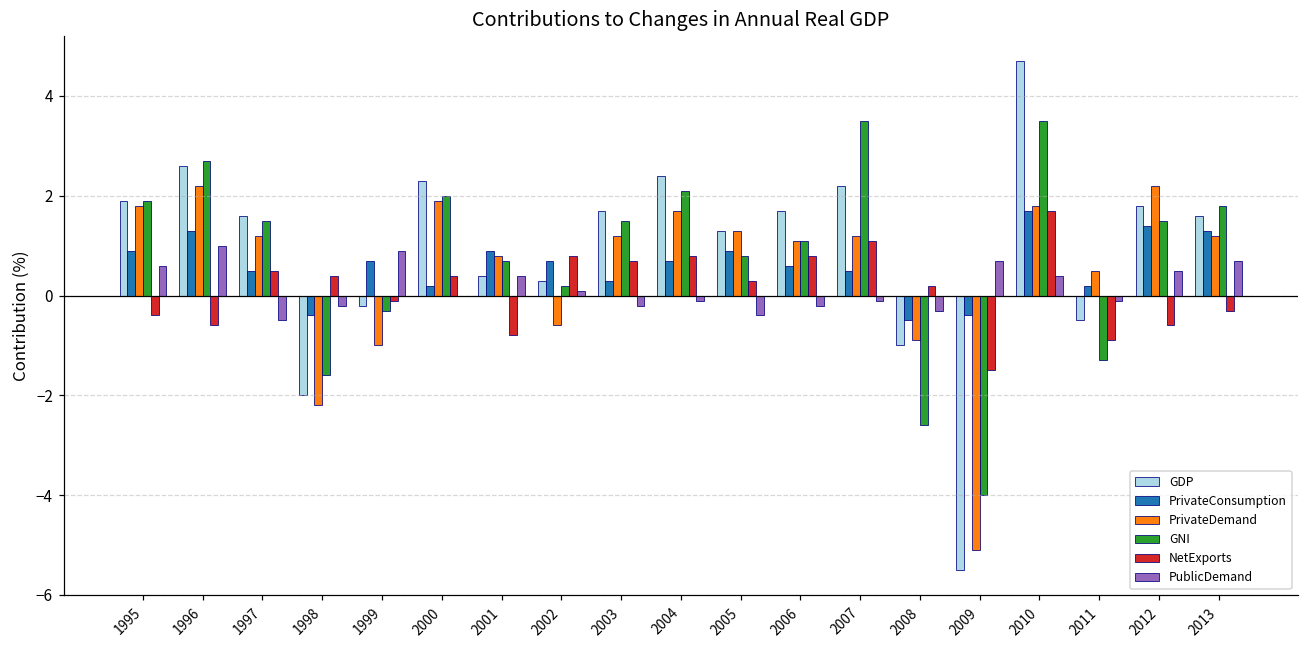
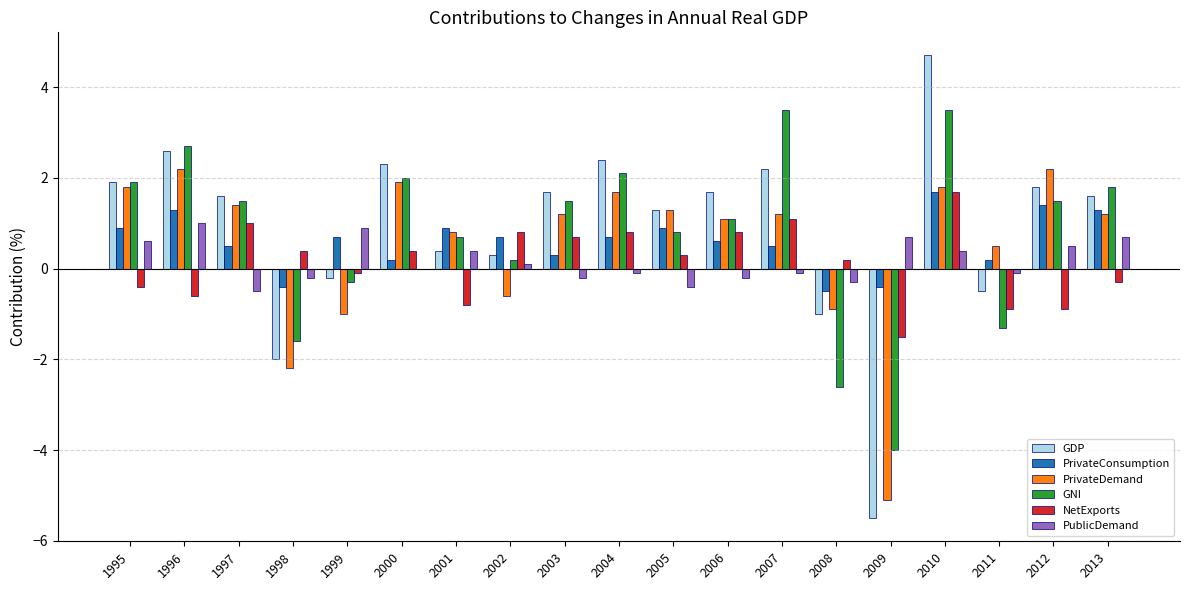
  {
    "GDP": {
      "1995": 1.9,
      "1996": 2.6,
      "1997": 1.6,
      "1998": -2.0,
      "1999": -0.2,
      "2000": 2.3,
      "2001": 0.4,
      "2002": 0.3,
      "2003": 1.7,
      "2004": 2.4,
      "2005": 1.3,
      "2006": 1.7,
      "2007": 2.2,
      "2008": -1.0,
      "2009": -5.5,
      "2010": 4.7,
      "2011": -0.5,
      "2012": 1.8,
      "2013": 1.6
    },
    "PrivateConsumption": {
      "1995": 0.9,
      "1996": 1.3,
      "1997": 0.5,
      "1998": -0.4,
      "1999": 0.7,
      "2000": 0.2,
      "2001": 0.9,
      "2002": 0.7,
      "2003": 0.3,
      "2004": 0.7,
      "2005": 0.9,
      "2006": 0.6,
      "2007": 0.5,
      "2008": -0.5,
      "2009": -0.4,
      "2010": 1.7,
      "2011": 0.2,
      "2012": 1.4,
      "2013": 1.3
    },
    "PrivateDemand": {
      "1995": 1.8,
      "1996": 2.2,
-     "1997": 1.2,
+     "1997": 1.4,
      "1998": -2.2,
      "1999": -1.0,
      "2000": 1.9,
      "2001": 0.8,
      "2002": -0.6,
      "2003": 1.2,
      "2004": 1.7,
      "2005": 1.3,
      "2006": 1.1,
      "2007": 1.2,
      "2008": -0.9,
      "2009": -5.1,
      "2010": 1.8,
      "2011": 0.5,
      "2012": 2.2,
      "2013": 1.2
    },
    "GNI": {
      "1995": 1.9,
      "1996": 2.7,
      "1997": 1.5,
      "1998": -1.6,
      "1999": -0.3,
      "2000": 2.0,
      "2001": 0.7,
      "2002": 0.2,
      "2003": 1.5,
      "2004": 2.1,
      "2005": 0.8,
      "2006": 1.1,
      "2007": 3.5,
      "2008": -2.6,
      "2009": -4.0,
      "2010": 3.5,
      "2011": -1.3,
      "2012": 1.5,
      "2013": 1.8
    },
    "NetExports": {
      "1995": -0.4,
      "1996": -0.6,
-     "1997": 0.5,
+     "1997": 1.0,
      "1998": 0.4,
      "1999": -0.1,
      "2000": 0.4,
      "2001": -0.8,
      "2002": 0.8,
      "2003": 0.7,
      "2004": 0.8,
      "2005": 0.3,
      "2006": 0.8,
      "2007": 1.1,
      "2008": 0.2,
      "2009": -1.5,
      "2010": 1.7,
      "2011": -0.9,
-     "2012": -0.6,
+     "2012": -0.9,
      "2013": -0.3
    },
    "PublicDemand": {
      "1995": 0.6,
      "1996": 1.0,
      "1997": -0.5,
      "1998": -0.2,
      "1999": 0.9,
      "2000": 0.0,
      "2001": 0.4,
      "2002": 0.1,
      "2003": -0.2,
      "2004": -0.1,
      "2005": -0.4,
      "2006": -0.2,
      "2007": -0.1,
      "2008": -0.3,
      "2009": 0.7,
      "2010": 0.4,
      "2011": -0.1,
      "2012": 0.5,
      "2013": 0.7
    }
  }
